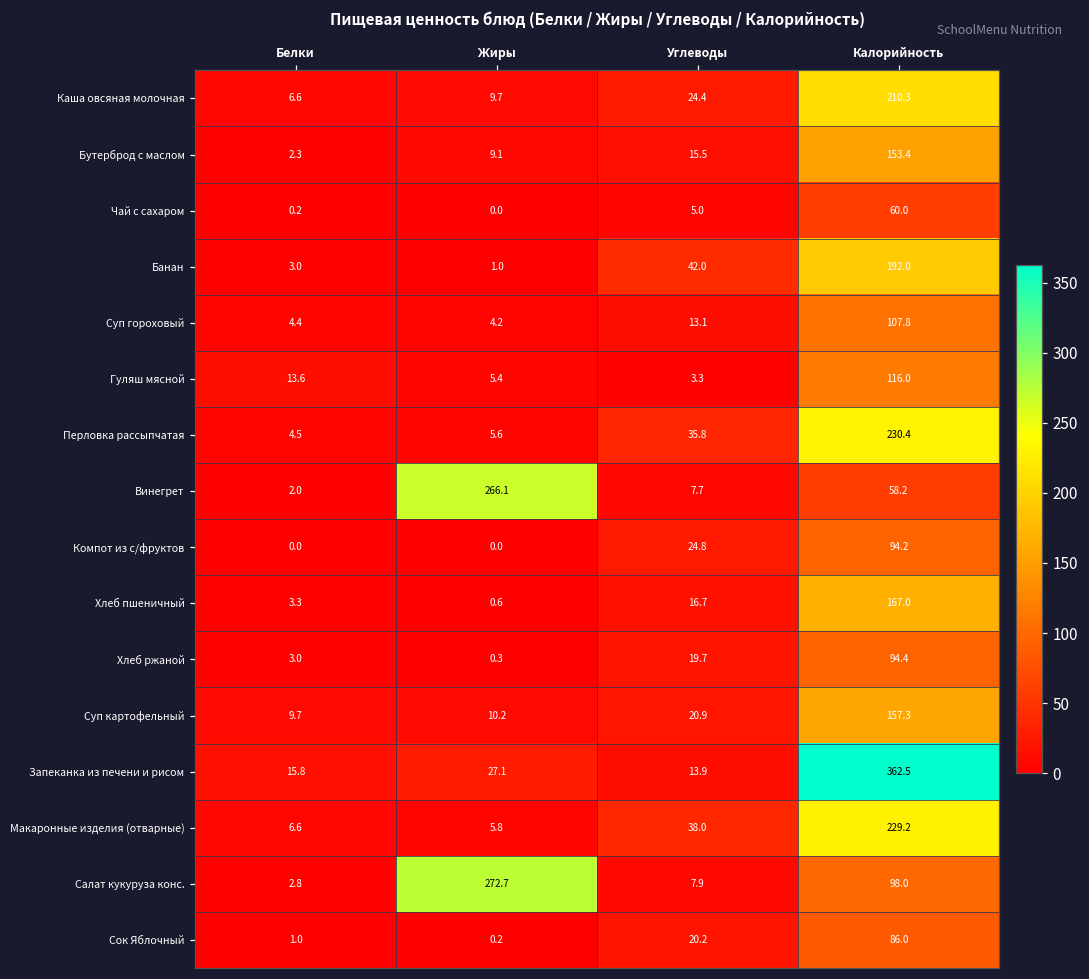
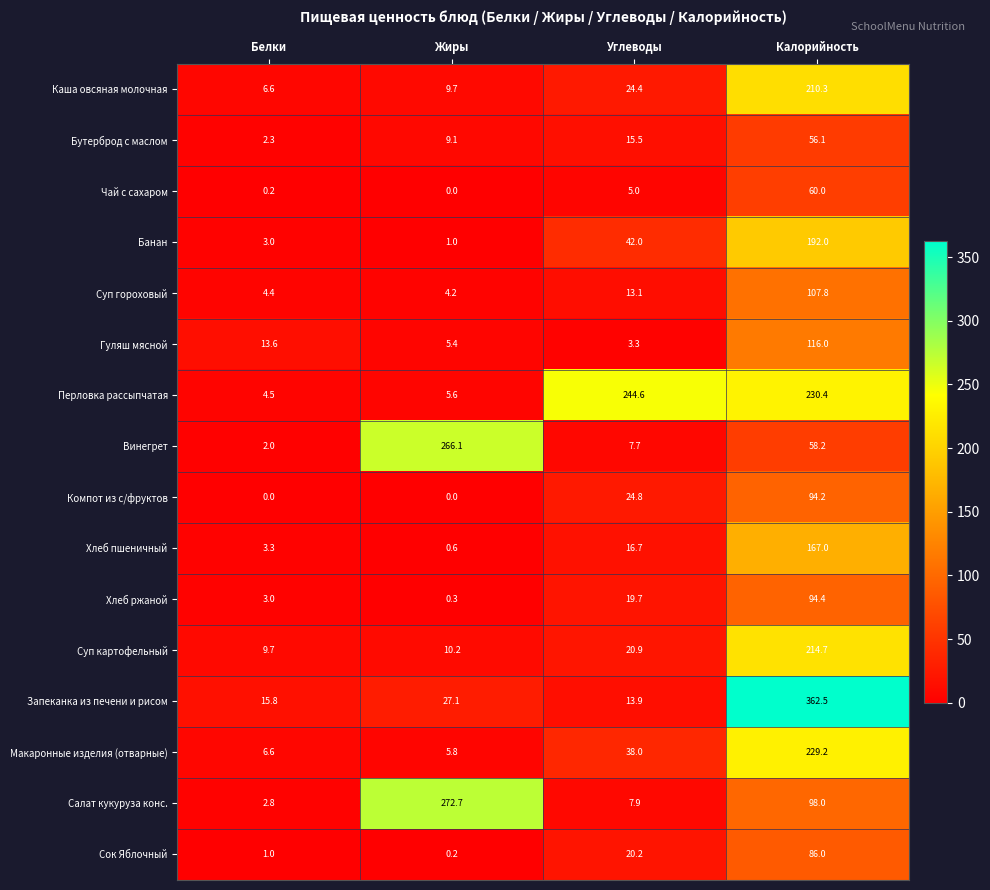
  {
    "Каша овсяная молочная": {
      "Белки": 6.6,
      "Жиры": 9.7,
      "Углеводы": 24.4,
      "Калорийность": 210.3
    },
    "Бутерброд с маслом": {
      "Белки": 2.3,
      "Жиры": 9.1,
      "Углеводы": 15.5,
-     "Калорийность": 153.4
+     "Калорийность": 56.1
    },
    "Чай с сахаром": {
      "Белки": 0.2,
      "Жиры": 0.0,
      "Углеводы": 5.0,
      "Калорийность": 60.0
    },
    "Банан": {
      "Белки": 3.0,
      "Жиры": 1.0,
      "Углеводы": 42.0,
      "Калорийность": 192.0
    },
    "Суп гороховый": {
      "Белки": 4.4,
      "Жиры": 4.2,
      "Углеводы": 13.1,
      "Калорийность": 107.8
    },
    "Гуляш мясной": {
      "Белки": 13.6,
      "Жиры": 5.4,
      "Углеводы": 3.3,
      "Калорийность": 116.0
    },
    "Перловка рассыпчатая": {
      "Белки": 4.5,
      "Жиры": 5.6,
-     "Углеводы": 35.8,
+     "Углеводы": 244.6,
      "Калорийность": 230.4
    },
    "Винегрет": {
      "Белки": 2.0,
      "Жиры": 266.1,
      "Углеводы": 7.7,
      "Калорийность": 58.2
    },
    "Компот из с/фруктов": {
      "Белки": 0.0,
      "Жиры": 0.0,
      "Углеводы": 24.8,
      "Калорийность": 94.2
    },
    "Хлеб пшеничный": {
      "Белки": 3.3,
      "Жиры": 0.6,
      "Углеводы": 16.7,
      "Калорийность": 167.0
    },
    "Хлеб ржаной": {
      "Белки": 3.0,
      "Жиры": 0.3,
      "Углеводы": 19.7,
      "Калорийность": 94.4
    },
    "Суп картофельный": {
      "Белки": 9.7,
      "Жиры": 10.2,
      "Углеводы": 20.9,
-     "Калорийность": 157.3
+     "Калорийность": 214.7
    },
    "Запеканка из печени и рисом": {
      "Белки": 15.8,
      "Жиры": 27.1,
      "Углеводы": 13.9,
      "Калорийность": 362.5
    },
    "Макаронные изделия (отварные)": {
      "Белки": 6.6,
      "Жиры": 5.8,
      "Углеводы": 38.0,
      "Калорийность": 229.2
    },
    "Салат кукуруза конс.": {
      "Белки": 2.8,
      "Жиры": 272.7,
      "Углеводы": 7.9,
      "Калорийность": 98.0
    },
    "Сок Яблочный": {
      "Белки": 1.0,
      "Жиры": 0.2,
      "Углеводы": 20.2,
      "Калорийность": 86.0
    }
  }
